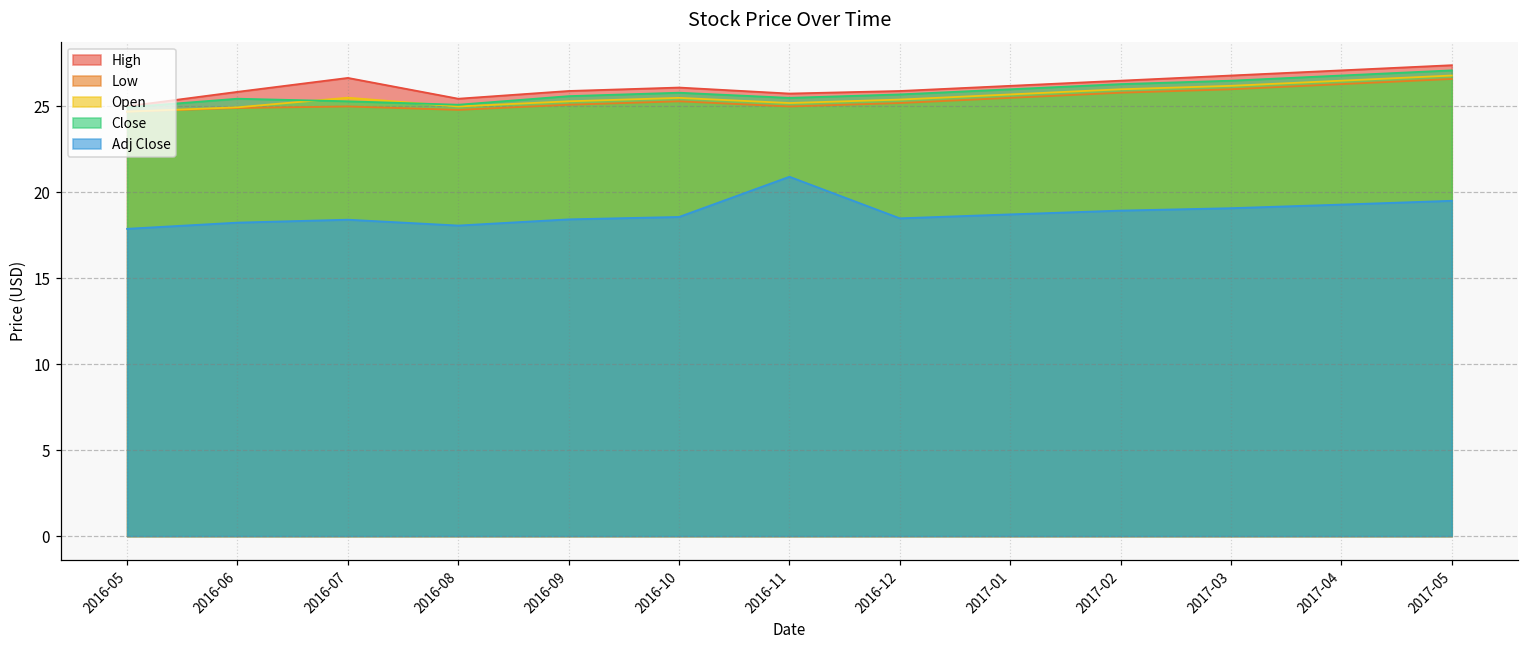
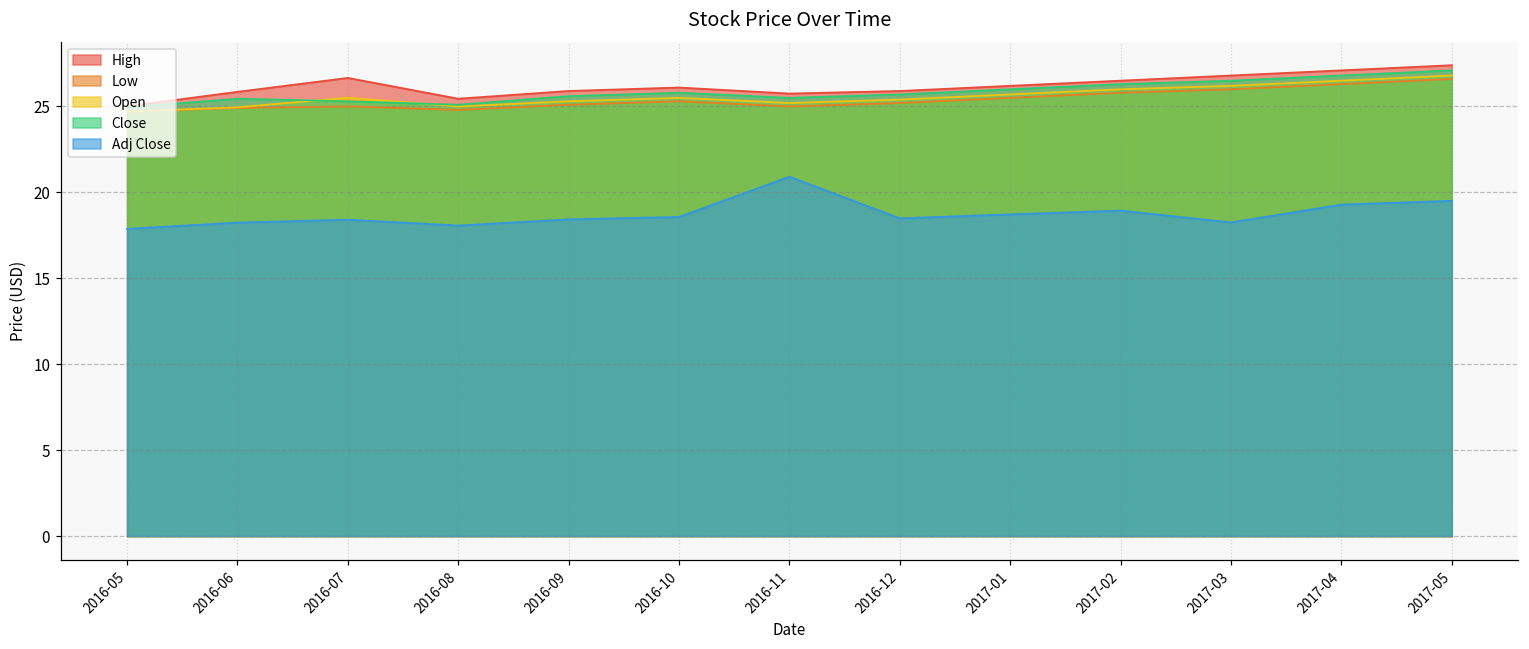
  {
    "Open": {
      "2016-07": 25.5,
      "2016-09": 25.3,
      "2016-10": 25.5,
      "2016-11": 25.2,
      "2016-12": 25.4,
      "2017-01": 25.7,
      "2017-02": 26.0,
      "2017-03": 26.2,
      "2017-04": 26.5,
      "2017-05": 26.8
    },
    "Close": {
      "2016-06": 25.5,
      "2016-07": 25.3,
      "2016-09": 25.6,
      "2016-10": 25.8,
      "2016-11": 25.5,
      "2016-12": 25.7,
      "2017-01": 26.0,
      "2017-02": 26.3,
      "2017-03": 26.5,
      "2017-04": 26.8,
      "2017-05": 27.1
    },
    "Adj Close": {
      "2016-05": 17.9,
      "2016-06": 18.2,
      "2016-07": 18.4,
      "2016-08": 18.1,
      "2016-09": 18.4,
      "2016-10": 18.6,
      "2016-11": 20.9,
      "2016-12": 18.5,
      "2017-01": 18.7,
      "2017-02": 18.9,
-     "2017-03": 19.1,
+     "2017-03": 18.3,
      "2017-04": 19.3,
      "2017-05": 19.5
    }
  }
